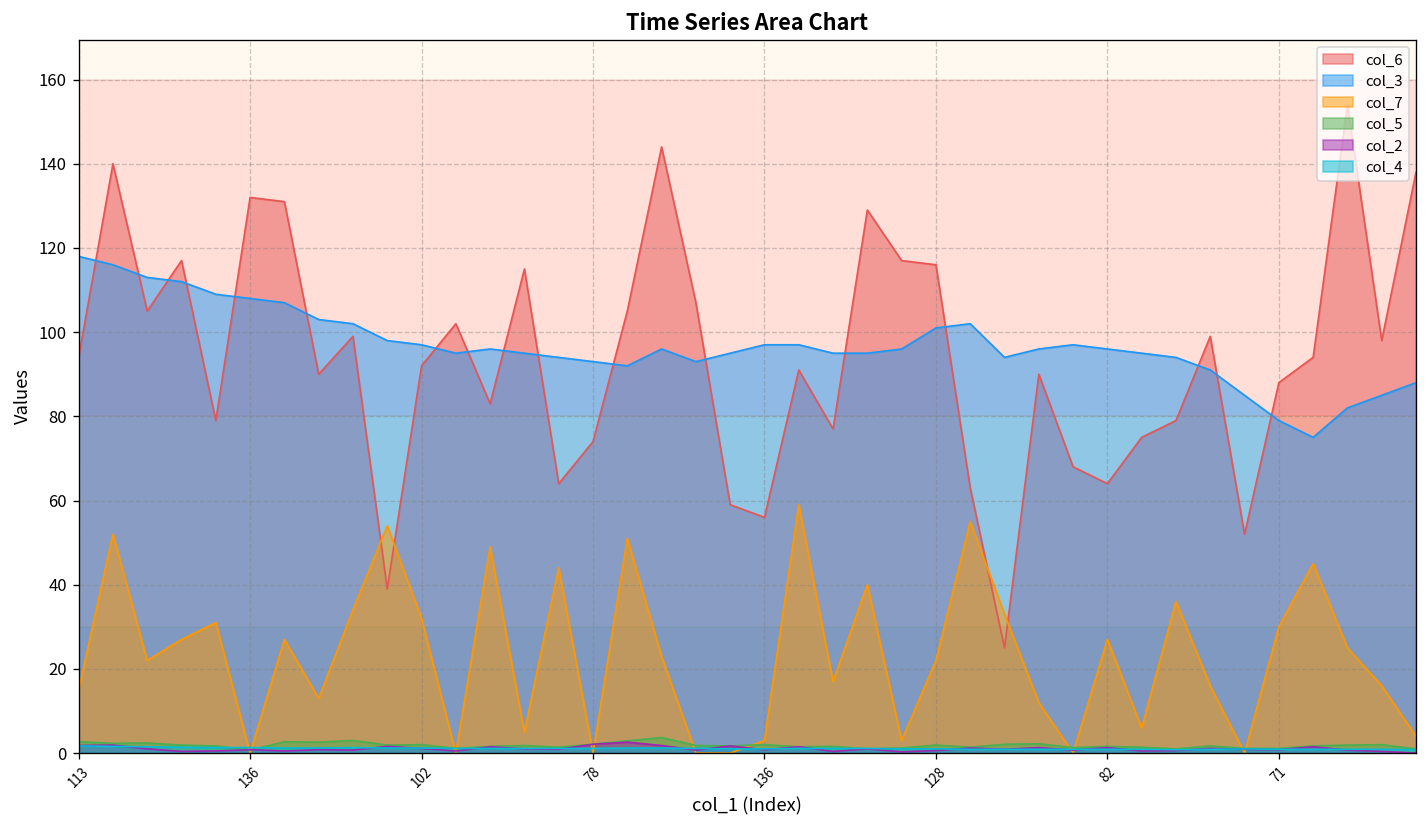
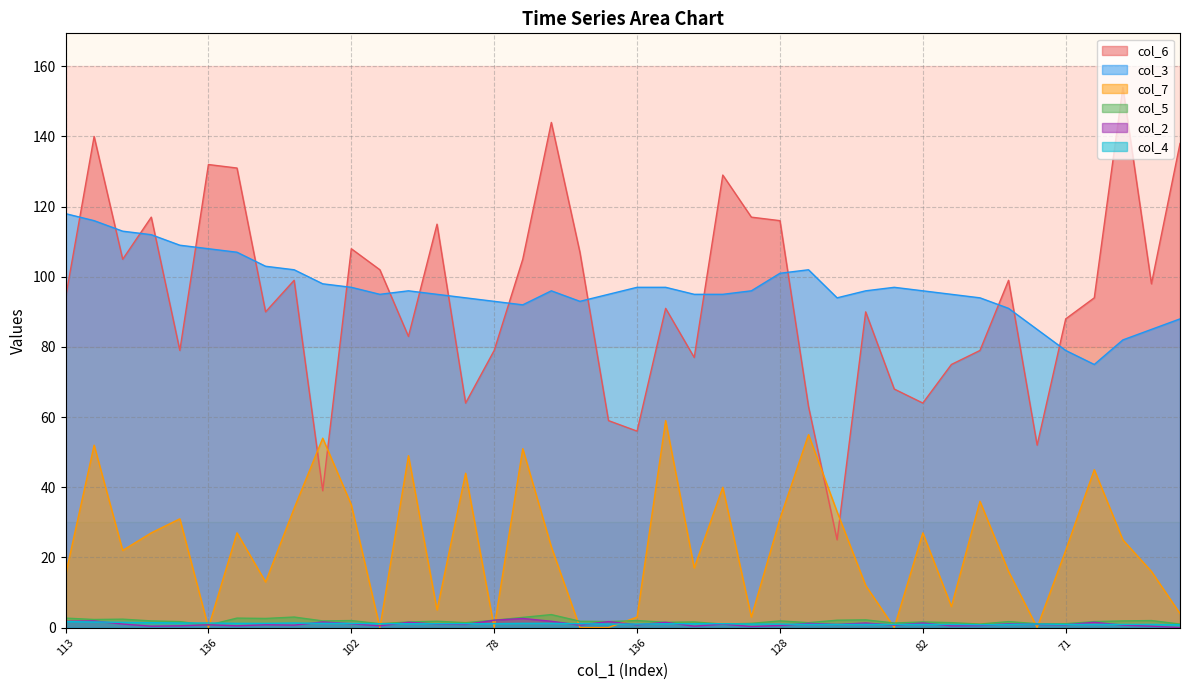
  {
    "col_6": {
      "113": 94,
-     "102": 92,
-     "78": 74,
+     "102": 108,
+     "78": 79,
      "128": 116,
      "82": 64,
      "71": 88
    },
    "col_7": {
      "113": 15,
-     "102": 32,
+     "102": 35,
      "78": 0,
-     "128": 22,
+     "128": 31,
      "82": 27,
-     "71": 30
+     "71": 22
    },
    "col_5": {
      "113": 3,
      "102": 2,
      "128": 2
    }
  }
